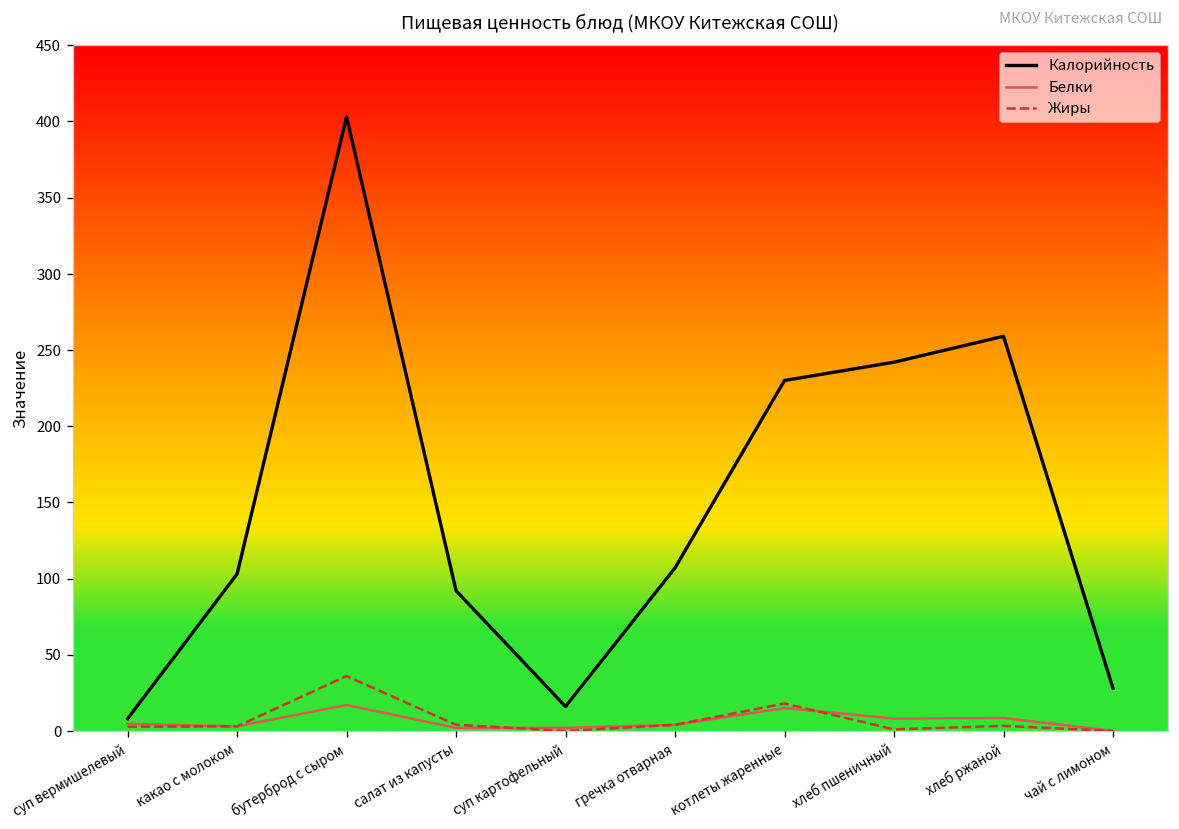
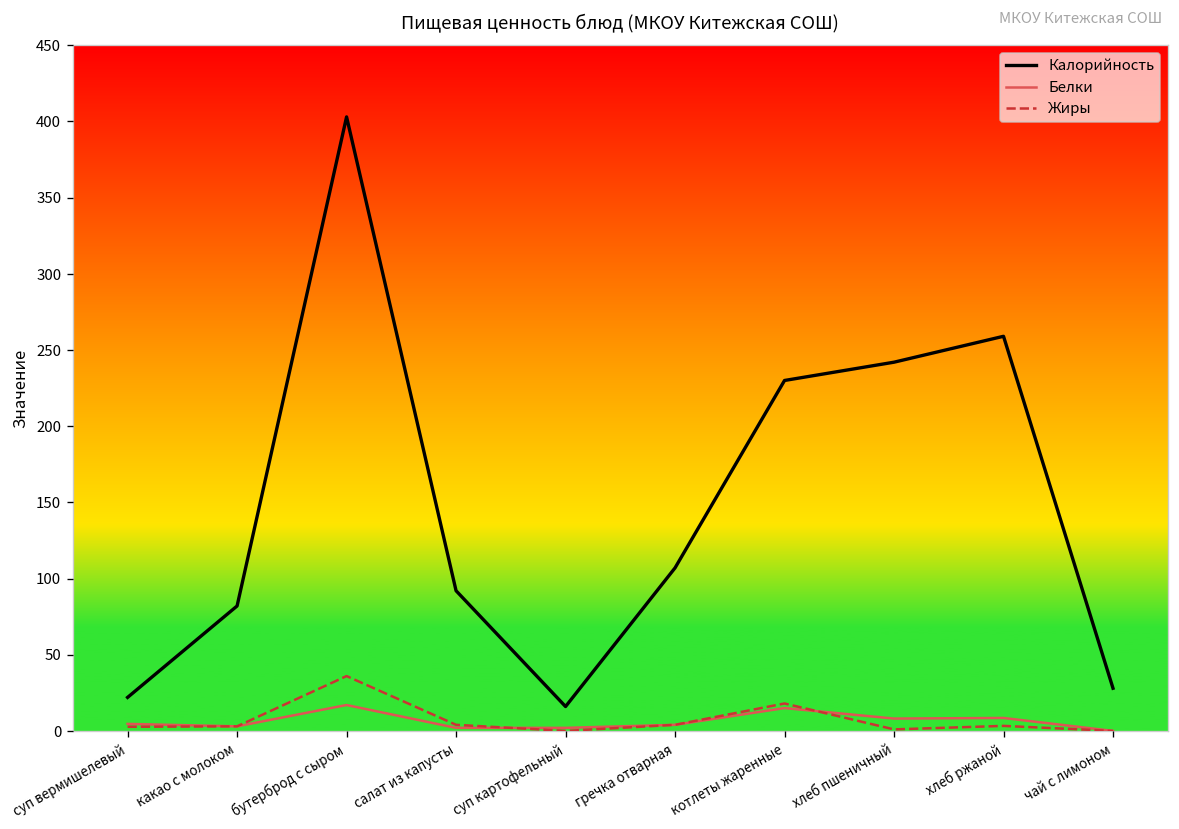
  {
    "Калорийность": {
-     "суп вермишелевый": 8,
-     "какао с молоком": 103,
+     "суп вермишелевый": 22,
+     "какао с молоком": 82,
      "бутерброд с сыром": 403,
      "салат из капусты": 92,
      "суп картофельный": 16,
      "гречка отварная": 107,
      "котлеты жаренные": 230,
      "хлеб пшеничный": 242,
      "хлеб ржаной": 259,
      "чай с лимоном": 28
    }
  }
